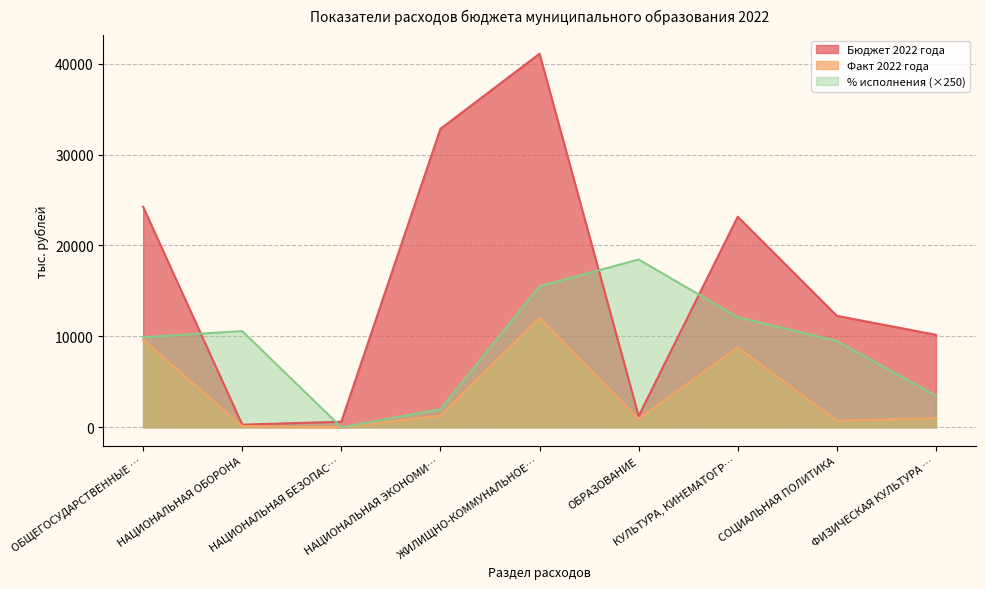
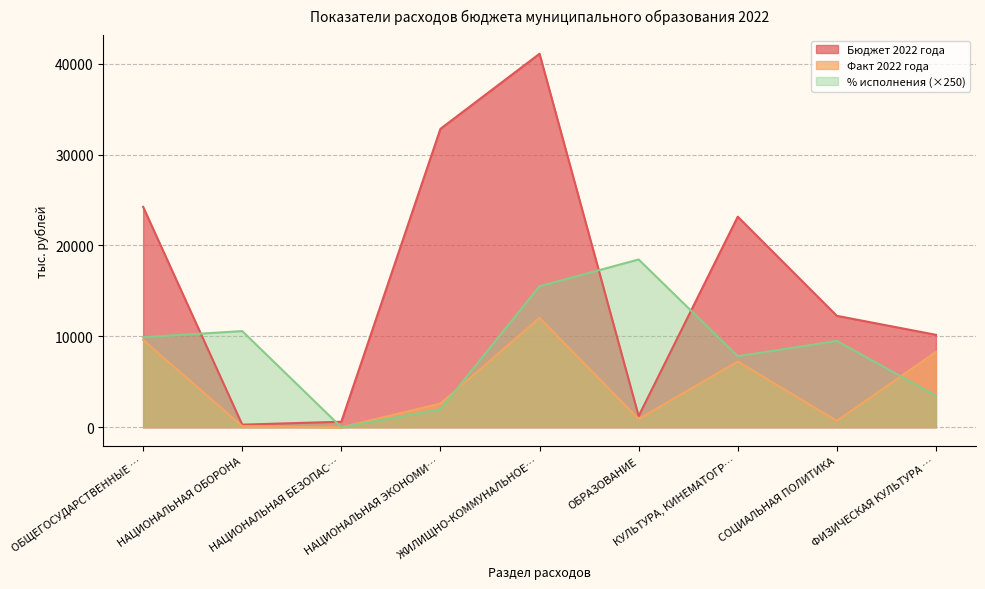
  {
    "Бюджет 2022 года": {
      "ОБЩЕГОСУДАРСТВЕННЫЕ …": 24000,
      "НАЦИОНАЛЬНАЯ БЕЗОПАС…": 1000,
      "НАЦИОНАЛЬНАЯ ЭКОНОМИ…": 33000,
      "ЖИЛИЩНО-КОММУНАЛЬНОЕ…": 41000,
      "ОБРАЗОВАНИЕ": 1000,
      "КУЛЬТУРА, КИНЕМАТОГР…": 23000,
      "СОЦИАЛЬНАЯ ПОЛИТИКА": 12000,
      "ФИЗИЧЕСКАЯ КУЛЬТУРА …": 10000
    },
    "Факт 2022 года": {
      "ОБЩЕГОСУДАРСТВЕННЫЕ …": 10000,
-     "НАЦИОНАЛЬНАЯ ЭКОНОМИ…": 1000,
+     "НАЦИОНАЛЬНАЯ ЭКОНОМИ…": 3000,
      "ЖИЛИЩНО-КОММУНАЛЬНОЕ…": 12000,
      "ОБРАЗОВАНИЕ": 1000,
-     "КУЛЬТУРА, КИНЕМАТОГР…": 9000,
+     "КУЛЬТУРА, КИНЕМАТОГР…": 7000,
      "СОЦИАЛЬНАЯ ПОЛИТИКА": 1000,
-     "ФИЗИЧЕСКАЯ КУЛЬТУРА …": 1000
+     "ФИЗИЧЕСКАЯ КУЛЬТУРА …": 8000
    },
    "% исполнения (×250)": {
      "ОБЩЕГОСУДАРСТВЕННЫЕ …": 10000,
      "НАЦИОНАЛЬНАЯ ОБОРОНА": 11000,
      "НАЦИОНАЛЬНАЯ ЭКОНОМИ…": 2000,
      "ЖИЛИЩНО-КОММУНАЛЬНОЕ…": 16000,
      "ОБРАЗОВАНИЕ": 18000,
-     "КУЛЬТУРА, КИНЕМАТОГР…": 12000,
+     "КУЛЬТУРА, КИНЕМАТОГР…": 8000,
      "СОЦИАЛЬНАЯ ПОЛИТИКА": 9000,
      "ФИЗИЧЕСКАЯ КУЛЬТУРА …": 3000
    }
  }
